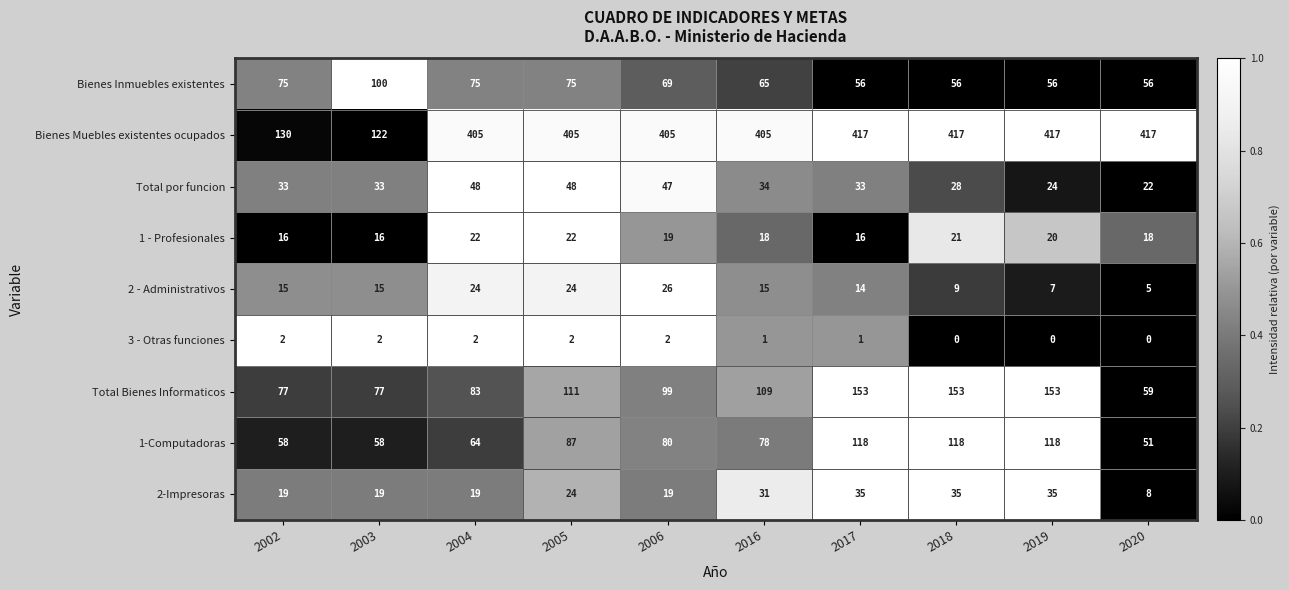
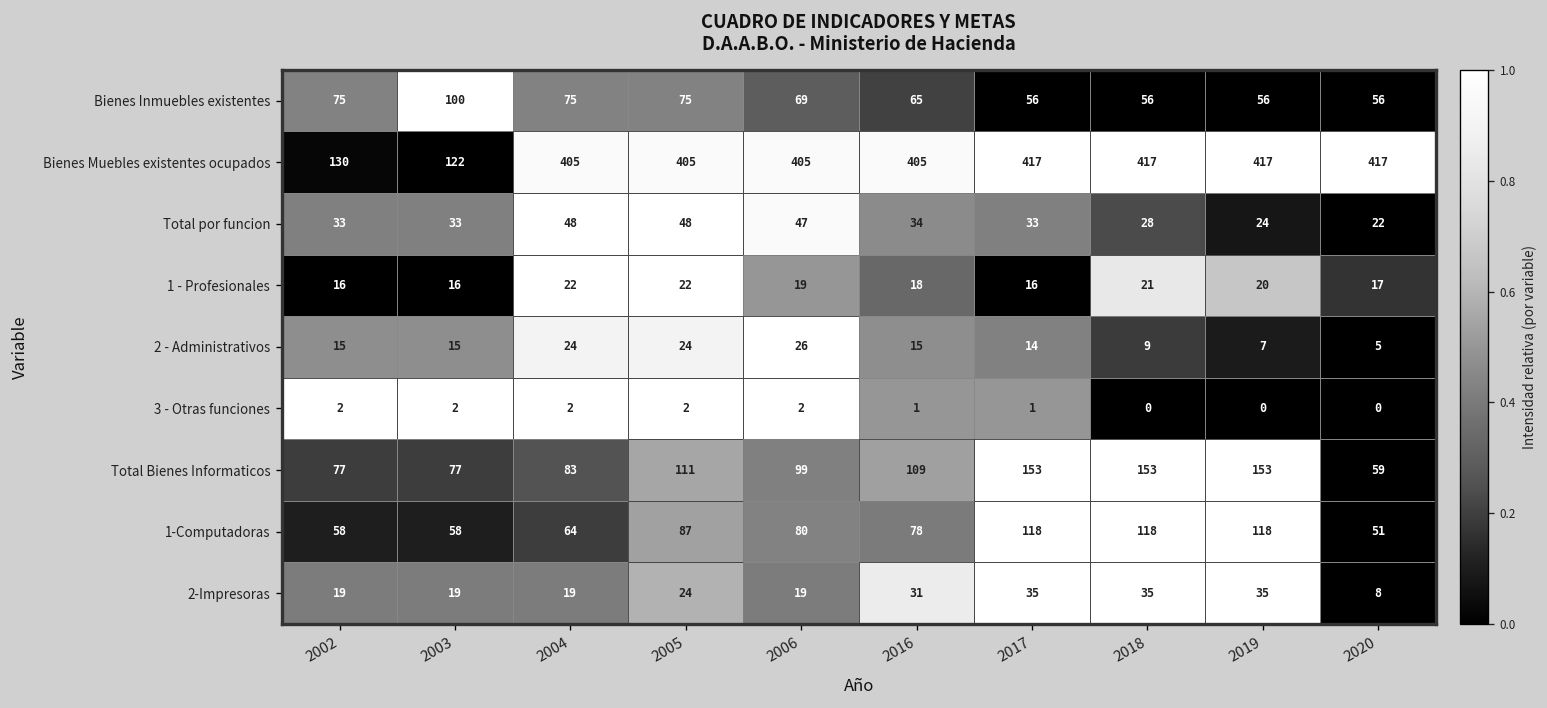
  {
    "Bienes Inmuebles existentes": {
      "2002": 75,
      "2003": 100,
      "2004": 75,
      "2005": 75,
      "2006": 69,
      "2016": 65,
      "2017": 56,
      "2018": 56,
      "2019": 56,
      "2020": 56
    },
    "Bienes Muebles existentes ocupados": {
      "2002": 130,
      "2003": 122,
      "2004": 405,
      "2005": 405,
      "2006": 405,
      "2016": 405,
      "2017": 417,
      "2018": 417,
      "2019": 417,
      "2020": 417
    },
    "Total por funcion": {
      "2002": 33,
      "2003": 33,
      "2004": 48,
      "2005": 48,
      "2006": 47,
      "2016": 34,
      "2017": 33,
      "2018": 28,
      "2019": 24,
      "2020": 22
    },
    "1 - Profesionales": {
      "2002": 16,
      "2003": 16,
      "2004": 22,
      "2005": 22,
      "2006": 19,
      "2016": 18,
      "2017": 16,
      "2018": 21,
      "2019": 20,
-     "2020": 18
+     "2020": 17
    },
    "2 - Administrativos": {
      "2002": 15,
      "2003": 15,
      "2004": 24,
      "2005": 24,
      "2006": 26,
      "2016": 15,
      "2017": 14,
      "2018": 9,
      "2019": 7,
      "2020": 5
    },
    "3 - Otras funciones": {
      "2002": 2,
      "2003": 2,
      "2004": 2,
      "2005": 2,
      "2006": 2,
      "2016": 1,
      "2017": 1,
      "2018": 0,
      "2019": 0,
      "2020": 0
    },
    "Total Bienes Informaticos": {
      "2002": 77,
      "2003": 77,
      "2004": 83,
      "2005": 111,
      "2006": 99,
      "2016": 109,
      "2017": 153,
      "2018": 153,
      "2019": 153,
      "2020": 59
    },
    "1-Computadoras": {
      "2002": 58,
      "2003": 58,
      "2004": 64,
      "2005": 87,
      "2006": 80,
      "2016": 78,
      "2017": 118,
      "2018": 118,
      "2019": 118,
      "2020": 51
    },
    "2-Impresoras": {
      "2002": 19,
      "2003": 19,
      "2004": 19,
      "2005": 24,
      "2006": 19,
      "2016": 31,
      "2017": 35,
      "2018": 35,
      "2019": 35,
      "2020": 8
    }
  }
